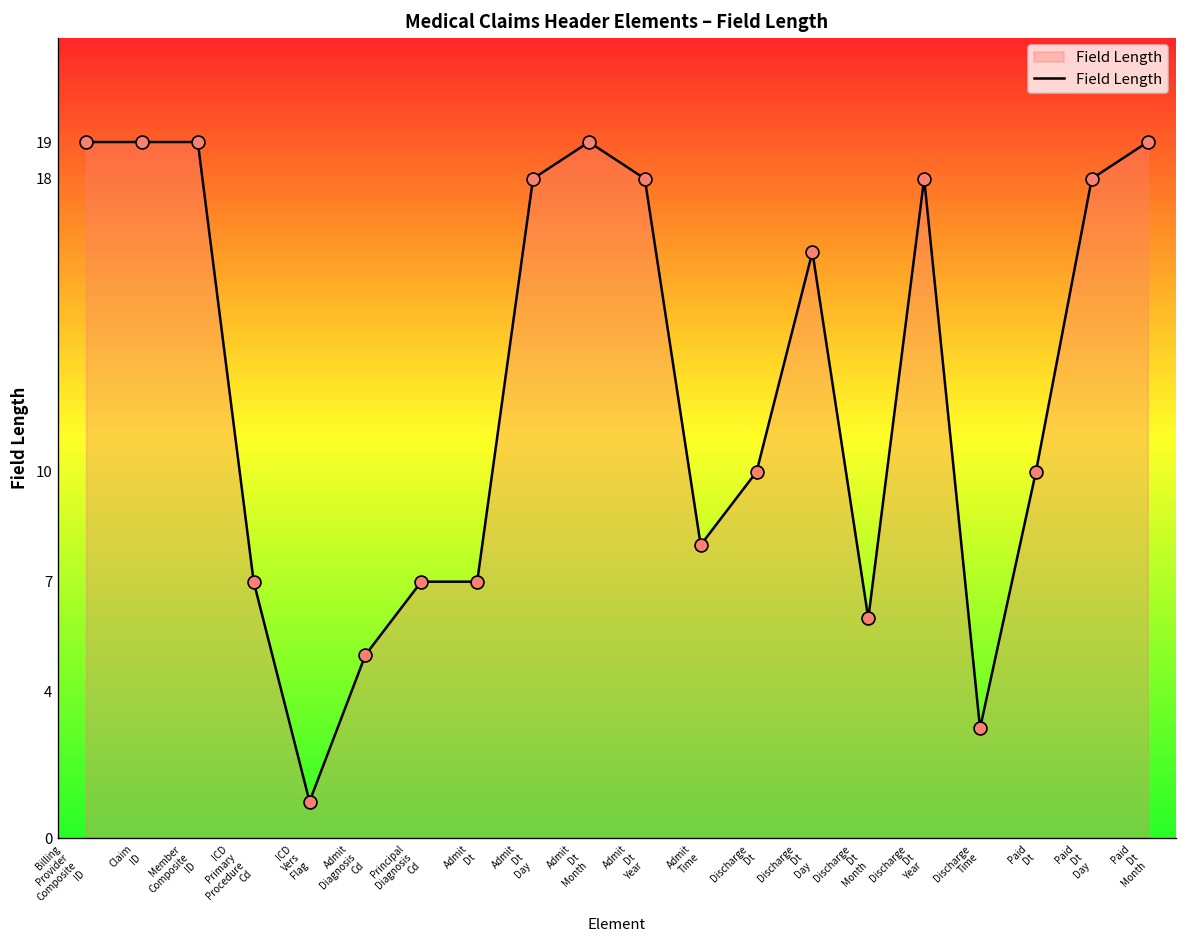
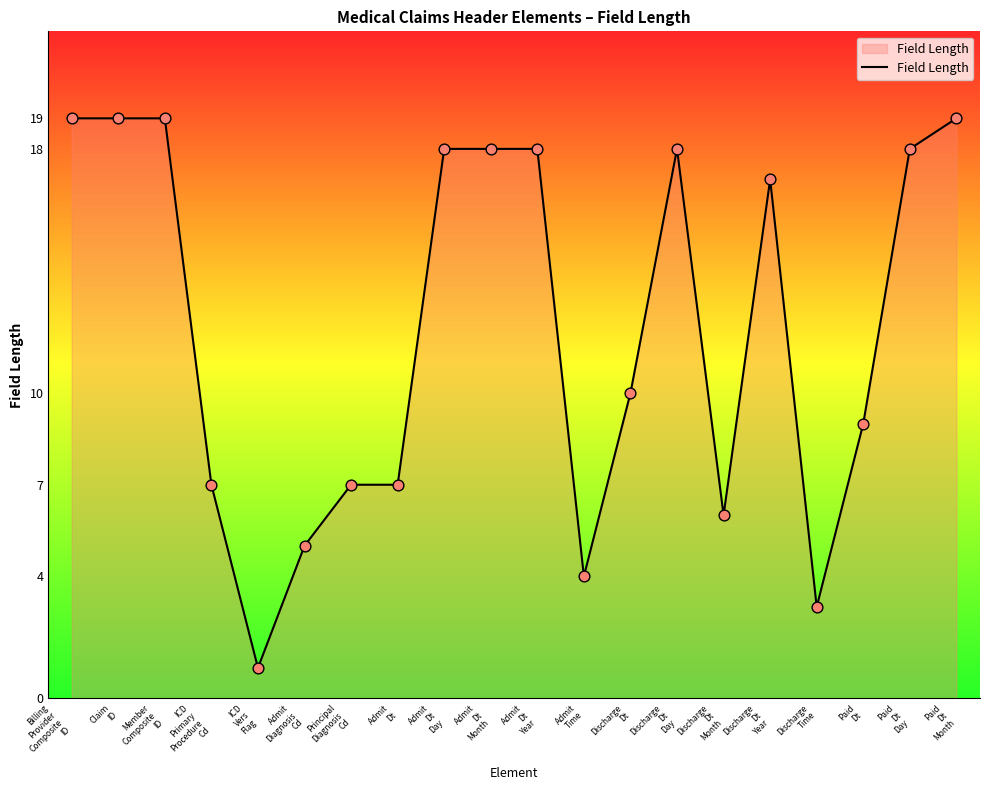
  {
    "Billing Provider Composite ID": 19,
    "Claim ID": 19,
    "Member Composite ID": 19,
    "ICD Primary Procedure Cd": 7,
    "ICD Vers Flag": 1,
    "Admit Diagnosis Cd": 5,
    "Principal Diagnosis Cd": 7,
    "Admit Dt": 7,
    "Admit Dt Day": 18,
-   "Admit Dt Month": 19,
+   "Admit Dt Month": 18,
    "Admit Dt Year": 18,
-   "Admit Time": 8,
+   "Admit Time": 4,
    "Discharge Dt": 10,
-   "Discharge Dt Day": 16,
+   "Discharge Dt Day": 18,
    "Discharge Dt Month": 6,
-   "Discharge Dt Year": 18,
+   "Discharge Dt Year": 17,
    "Discharge Time": 3,
-   "Paid Dt": 10,
+   "Paid Dt": 9,
    "Paid Dt Day": 18,
    "Paid Dt Month": 19
  }
